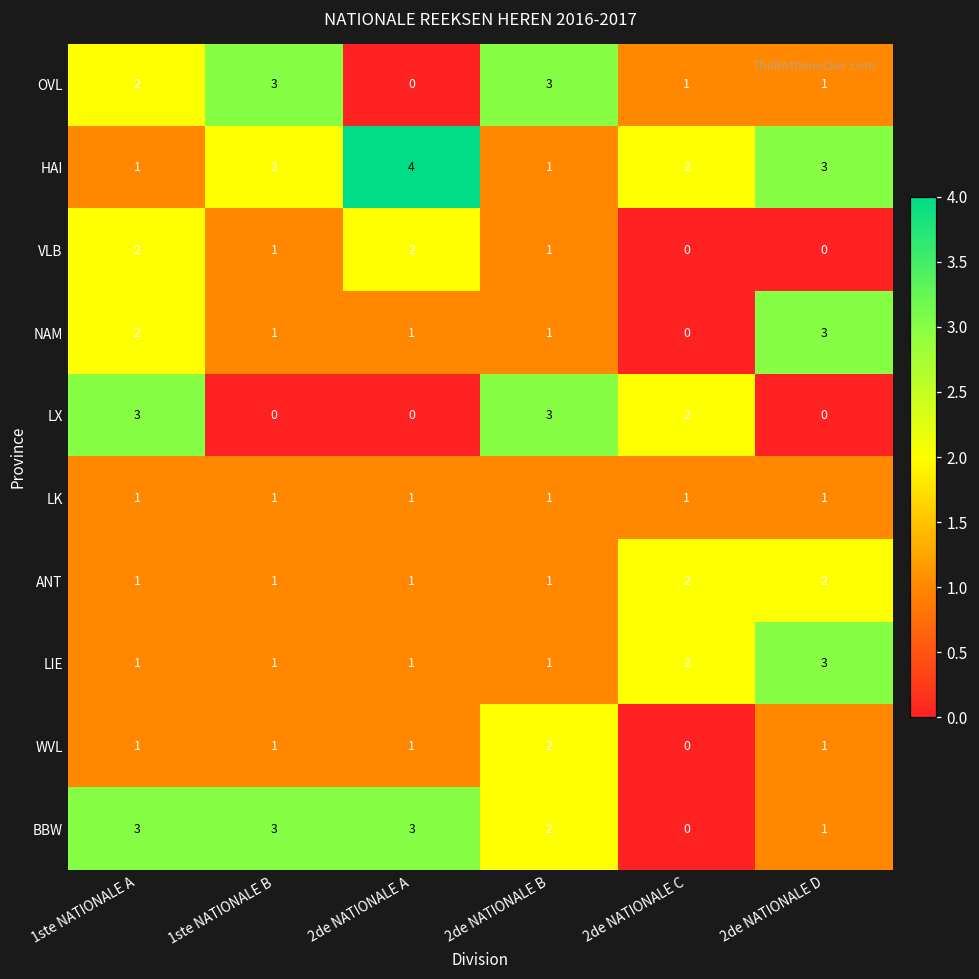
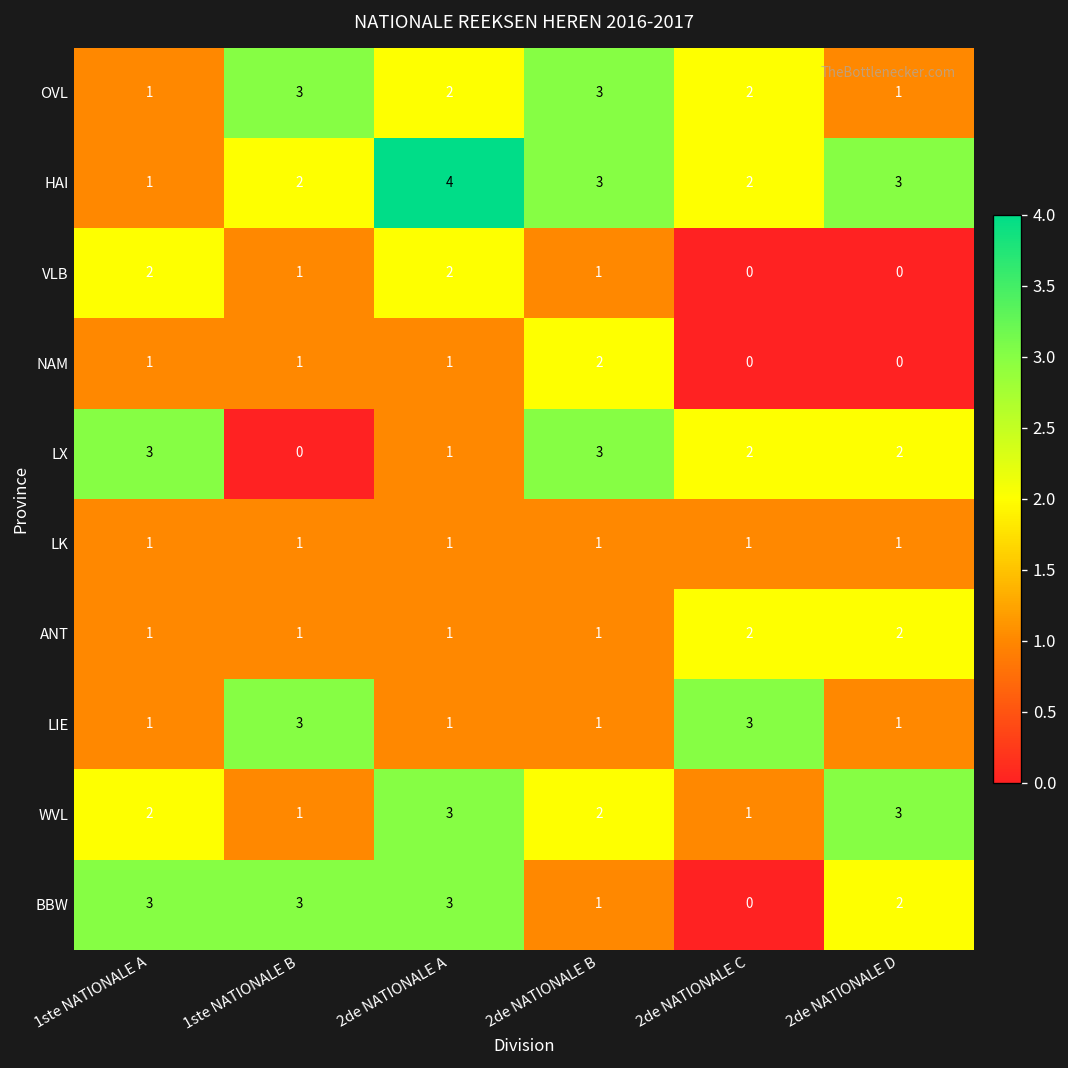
  {
    "OVL": {
-     "1ste NATIONALE A": 2,
+     "1ste NATIONALE A": 1,
      "1ste NATIONALE B": 3,
-     "2de NATIONALE A": 0,
+     "2de NATIONALE A": 2,
      "2de NATIONALE B": 3,
-     "2de NATIONALE C": 1
+     "2de NATIONALE C": 2
    },
    "HAI": {
      "1ste NATIONALE A": 1,
      "1ste NATIONALE B": 2,
      "2de NATIONALE A": 4,
-     "2de NATIONALE B": 1,
+     "2de NATIONALE B": 3,
      "2de NATIONALE C": 2,
      "2de NATIONALE D": 3
    },
    "VLB": {
      "1ste NATIONALE A": 2,
      "1ste NATIONALE B": 1,
      "2de NATIONALE A": 2,
      "2de NATIONALE B": 1,
      "2de NATIONALE C": 0,
      "2de NATIONALE D": 0
    },
    "NAM": {
-     "1ste NATIONALE A": 2,
+     "1ste NATIONALE A": 1,
      "1ste NATIONALE B": 1,
      "2de NATIONALE A": 1,
-     "2de NATIONALE B": 1,
+     "2de NATIONALE B": 2,
      "2de NATIONALE C": 0,
-     "2de NATIONALE D": 3
+     "2de NATIONALE D": 0
    },
    "LX": {
      "1ste NATIONALE A": 3,
      "1ste NATIONALE B": 0,
-     "2de NATIONALE A": 0,
+     "2de NATIONALE A": 1,
      "2de NATIONALE B": 3,
      "2de NATIONALE C": 2,
-     "2de NATIONALE D": 0
+     "2de NATIONALE D": 2
    },
    "LK": {
      "1ste NATIONALE A": 1,
      "1ste NATIONALE B": 1,
      "2de NATIONALE A": 1,
      "2de NATIONALE B": 1,
      "2de NATIONALE C": 1,
      "2de NATIONALE D": 1
    },
    "ANT": {
      "1ste NATIONALE A": 1,
      "1ste NATIONALE B": 1,
      "2de NATIONALE A": 1,
      "2de NATIONALE B": 1,
      "2de NATIONALE C": 2,
      "2de NATIONALE D": 2
    },
    "LIE": {
      "1ste NATIONALE A": 1,
-     "1ste NATIONALE B": 1,
+     "1ste NATIONALE B": 3,
      "2de NATIONALE A": 1,
      "2de NATIONALE B": 1,
-     "2de NATIONALE C": 2,
-     "2de NATIONALE D": 3
+     "2de NATIONALE C": 3,
+     "2de NATIONALE D": 1
    },
    "WVL": {
-     "1ste NATIONALE A": 1,
+     "1ste NATIONALE A": 2,
      "1ste NATIONALE B": 1,
-     "2de NATIONALE A": 1,
+     "2de NATIONALE A": 3,
      "2de NATIONALE B": 2,
-     "2de NATIONALE C": 0,
-     "2de NATIONALE D": 1
+     "2de NATIONALE C": 1,
+     "2de NATIONALE D": 3
    },
    "BBW": {
      "1ste NATIONALE A": 3,
      "1ste NATIONALE B": 3,
      "2de NATIONALE A": 3,
-     "2de NATIONALE B": 2,
+     "2de NATIONALE B": 1,
      "2de NATIONALE C": 0,
-     "2de NATIONALE D": 1
+     "2de NATIONALE D": 2
    }
  }
